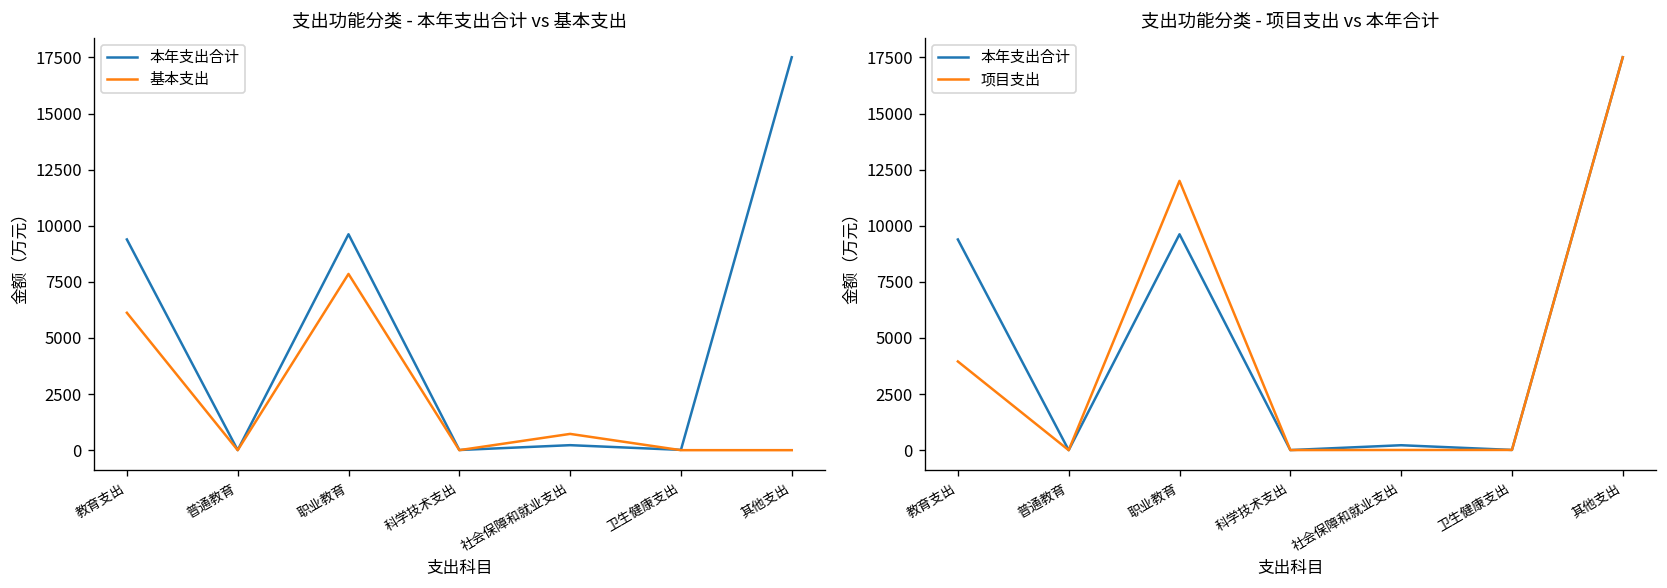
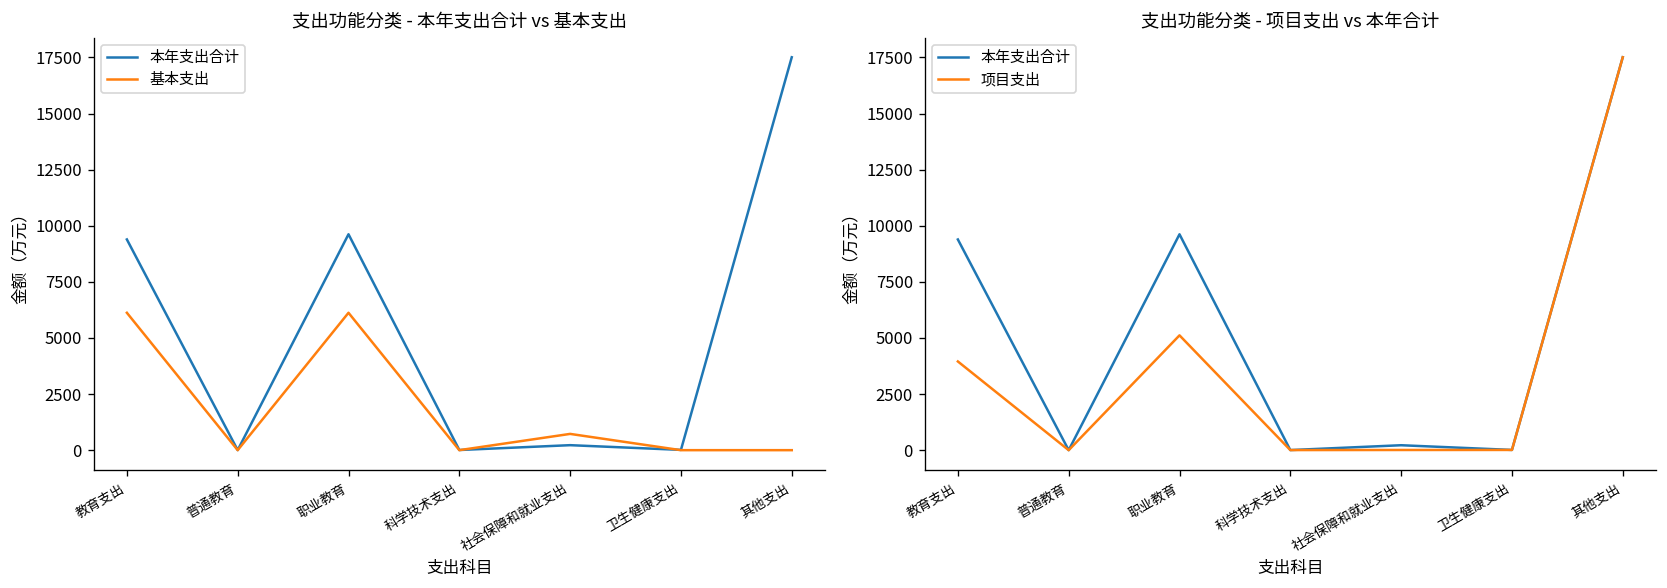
  {
    "支出功能分类 - 本年支出合计 vs 基本支出": {
      "本年支出合计": {
        "教育支出": 9400,
        "职业教育": 9600,
        "社会保障和就业支出": 200,
        "其他支出": 17500
      },
      "基本支出": {
        "教育支出": 6100,
-       "职业教育": 7900,
+       "职业教育": 6100,
        "社会保障和就业支出": 700,
        "其他支出": 0
      }
    },
    "支出功能分类 - 项目支出 vs 本年合计": {
      "本年支出合计": {
        "教育支出": 9400,
        "职业教育": 9600,
        "社会保障和就业支出": 200
      },
      "项目支出": {
        "教育支出": 4000,
-       "职业教育": 12000,
+       "职业教育": 5100,
        "社会保障和就业支出": 0
      }
    }
  }
